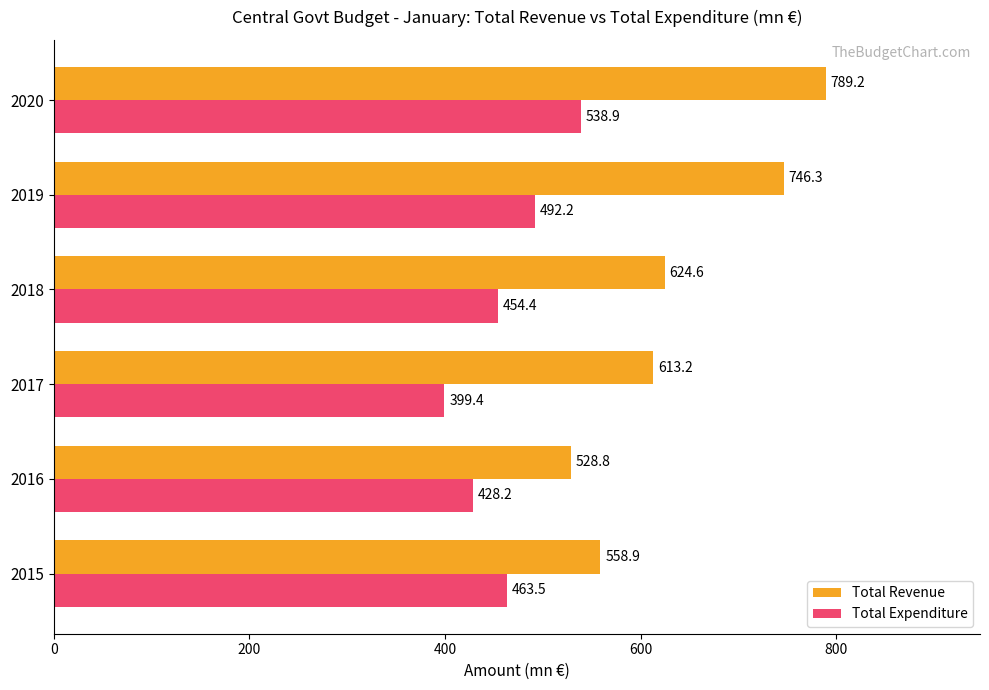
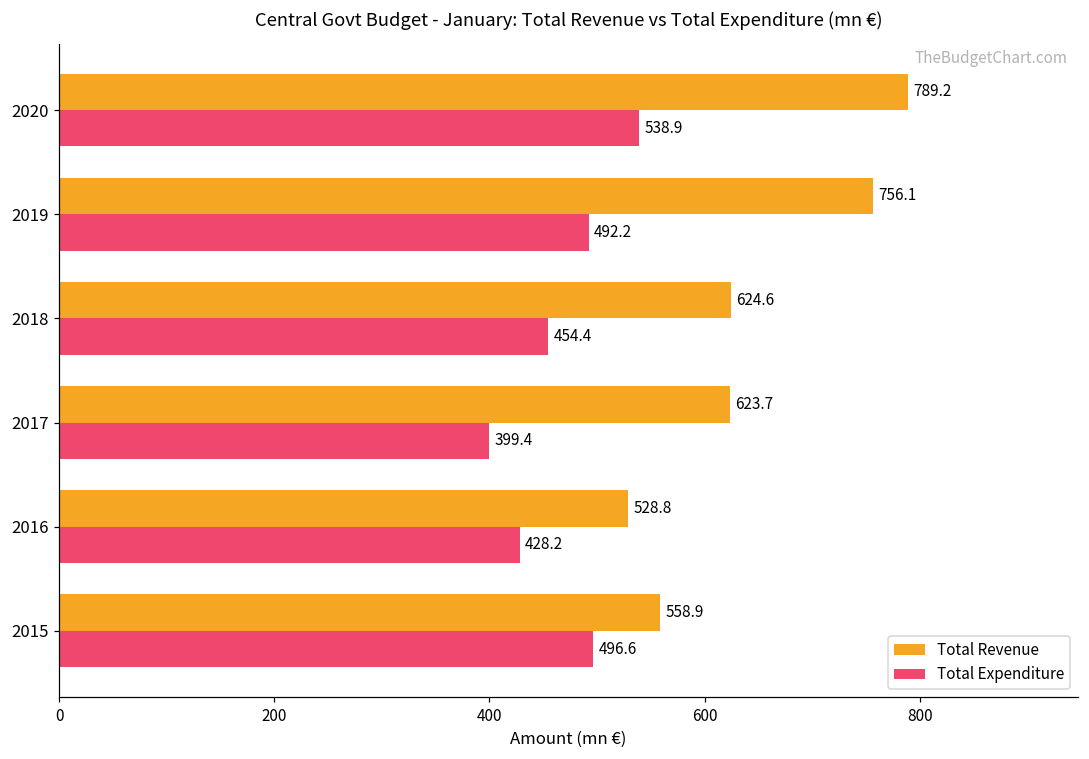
  {
    "Total Revenue": {
      "2020": 789.2,
-     "2019": 746.3,
+     "2019": 756.1,
      "2018": 624.6,
-     "2017": 613.2,
+     "2017": 623.7,
      "2016": 528.8,
      "2015": 558.9
    },
    "Total Expenditure": {
      "2020": 538.9,
      "2019": 492.2,
      "2018": 454.4,
      "2017": 399.4,
      "2016": 428.2,
-     "2015": 463.5
+     "2015": 496.6
    }
  }
